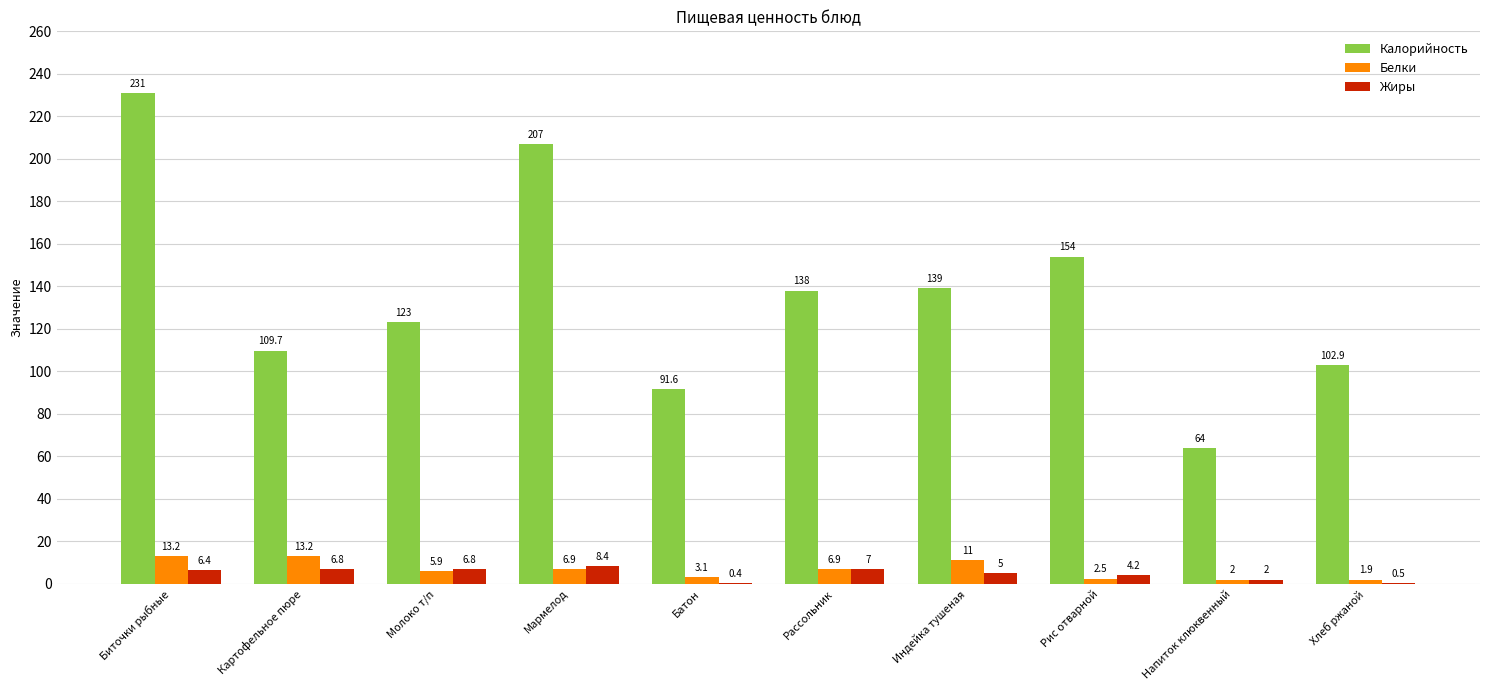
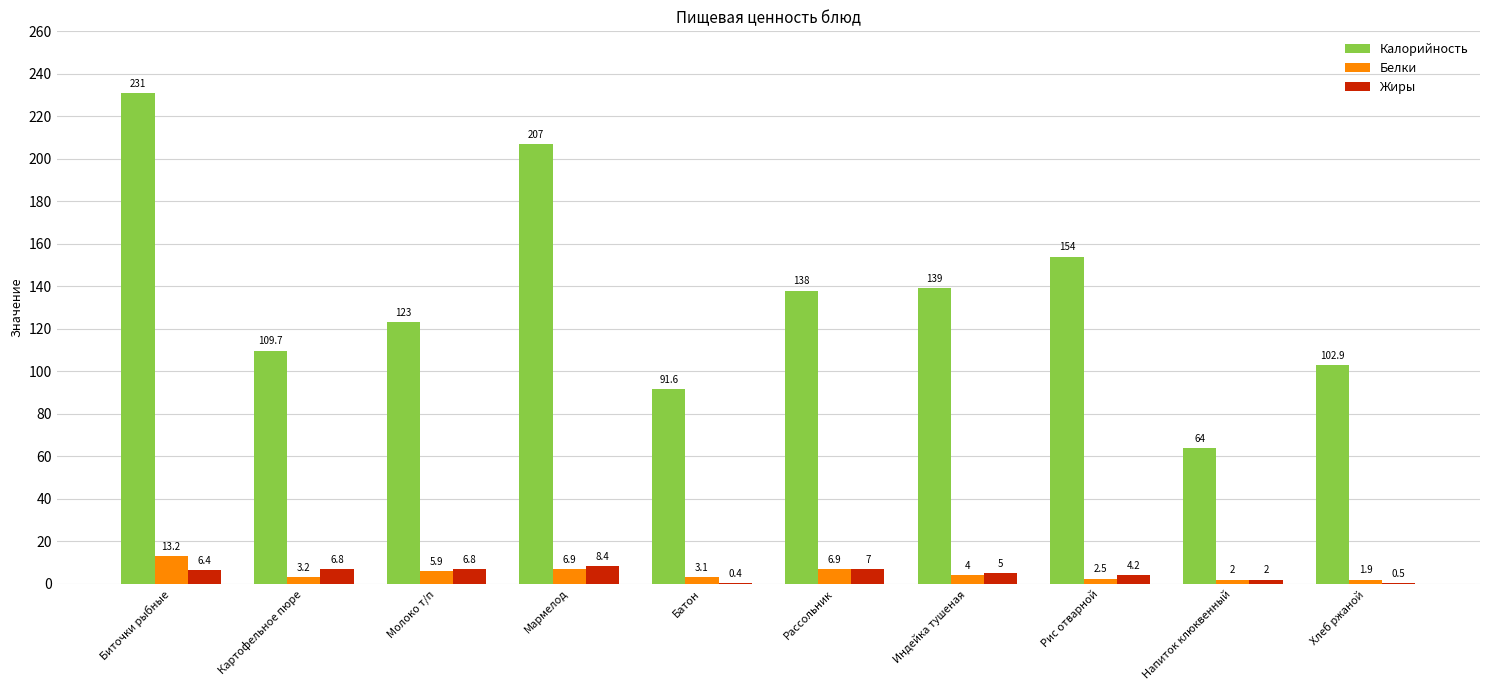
  {
    "Калорийность": {
      "Биточки рыбные": 231,
      "Картофельное пюре": 109.7,
      "Молоко т/п": 123,
      "Мармелод": 207,
      "Батон": 91.6,
      "Рассольник": 138,
      "Индейка тушеная": 139,
      "Рис отварной": 154,
      "Напиток клюквенный": 64,
      "Хлеб ржаной": 102.9
    },
    "Белки": {
      "Биточки рыбные": 13.2,
-     "Картофельное пюре": 13.2,
+     "Картофельное пюре": 3.2,
      "Молоко т/п": 5.9,
      "Мармелод": 6.9,
      "Батон": 3.1,
      "Рассольник": 6.9,
-     "Индейка тушеная": 11,
+     "Индейка тушеная": 4,
      "Рис отварной": 2.5,
      "Напиток клюквенный": 2,
      "Хлеб ржаной": 1.9
    },
    "Жиры": {
      "Биточки рыбные": 6.4,
      "Картофельное пюре": 6.8,
      "Молоко т/п": 6.8,
      "Мармелод": 8.4,
      "Батон": 0.4,
      "Рассольник": 7,
      "Индейка тушеная": 5,
      "Рис отварной": 4.2,
      "Напиток клюквенный": 2,
      "Хлеб ржаной": 0.5
    }
  }
